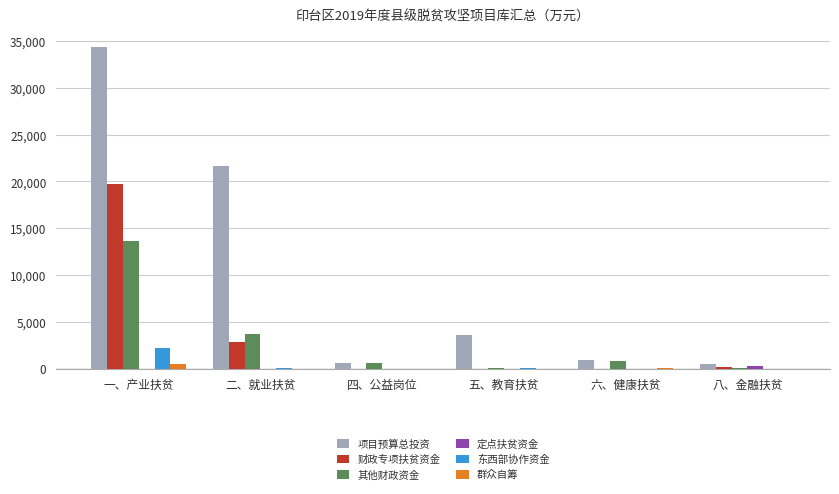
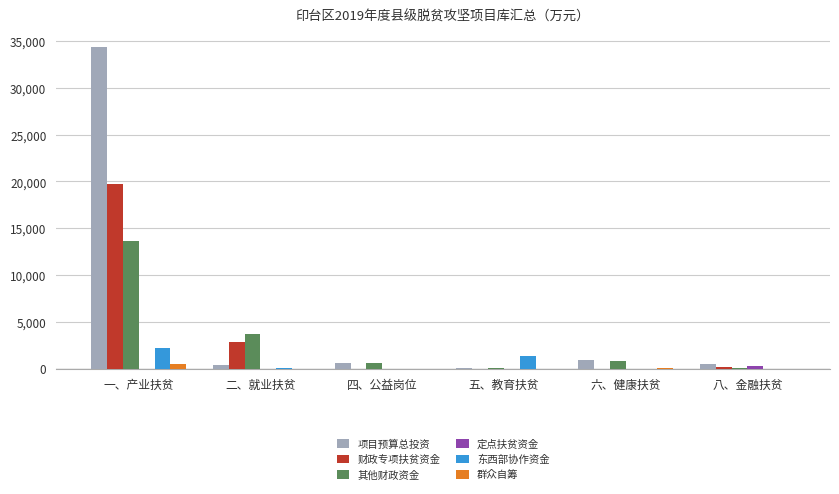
  {
    "项目预算总投资": {
      "一、产业扶贫": "34,000",
-     "二、就业扶贫": "22,000",
+     "二、就业扶贫": "0",
      "四、公益岗位": "1,000",
-     "五、教育扶贫": "4,000",
+     "五、教育扶贫": "0",
      "六、健康扶贫": "1,000",
      "八、金融扶贫": "0"
    },
    "财政专项扶贫资金": {
      "一、产业扶贫": "20,000",
      "二、就业扶贫": "3,000",
      "四、公益岗位": "0",
      "五、教育扶贫": "0",
      "六、健康扶贫": "0"
    },
    "其他财政资金": {
      "一、产业扶贫": "14,000",
      "二、就业扶贫": "4,000",
      "四、公益岗位": "1,000",
      "六、健康扶贫": "1,000"
    },
    "定点扶贫资金": {
      "一、产业扶贫": "0",
      "二、就业扶贫": "0",
      "四、公益岗位": "0",
      "五、教育扶贫": "0",
      "六、健康扶贫": "0",
      "八、金融扶贫": "0"
    },
    "东西部协作资金": {
      "一、产业扶贫": "2,000",
      "四、公益岗位": "0",
-     "五、教育扶贫": "0",
+     "五、教育扶贫": "1,000",
      "六、健康扶贫": "0",
      "八、金融扶贫": "0"
    },
    "群众自筹": {
      "一、产业扶贫": "0",
      "二、就业扶贫": "0",
      "四、公益岗位": "0",
      "五、教育扶贫": "0",
      "八、金融扶贫": "0"
    }
  }
